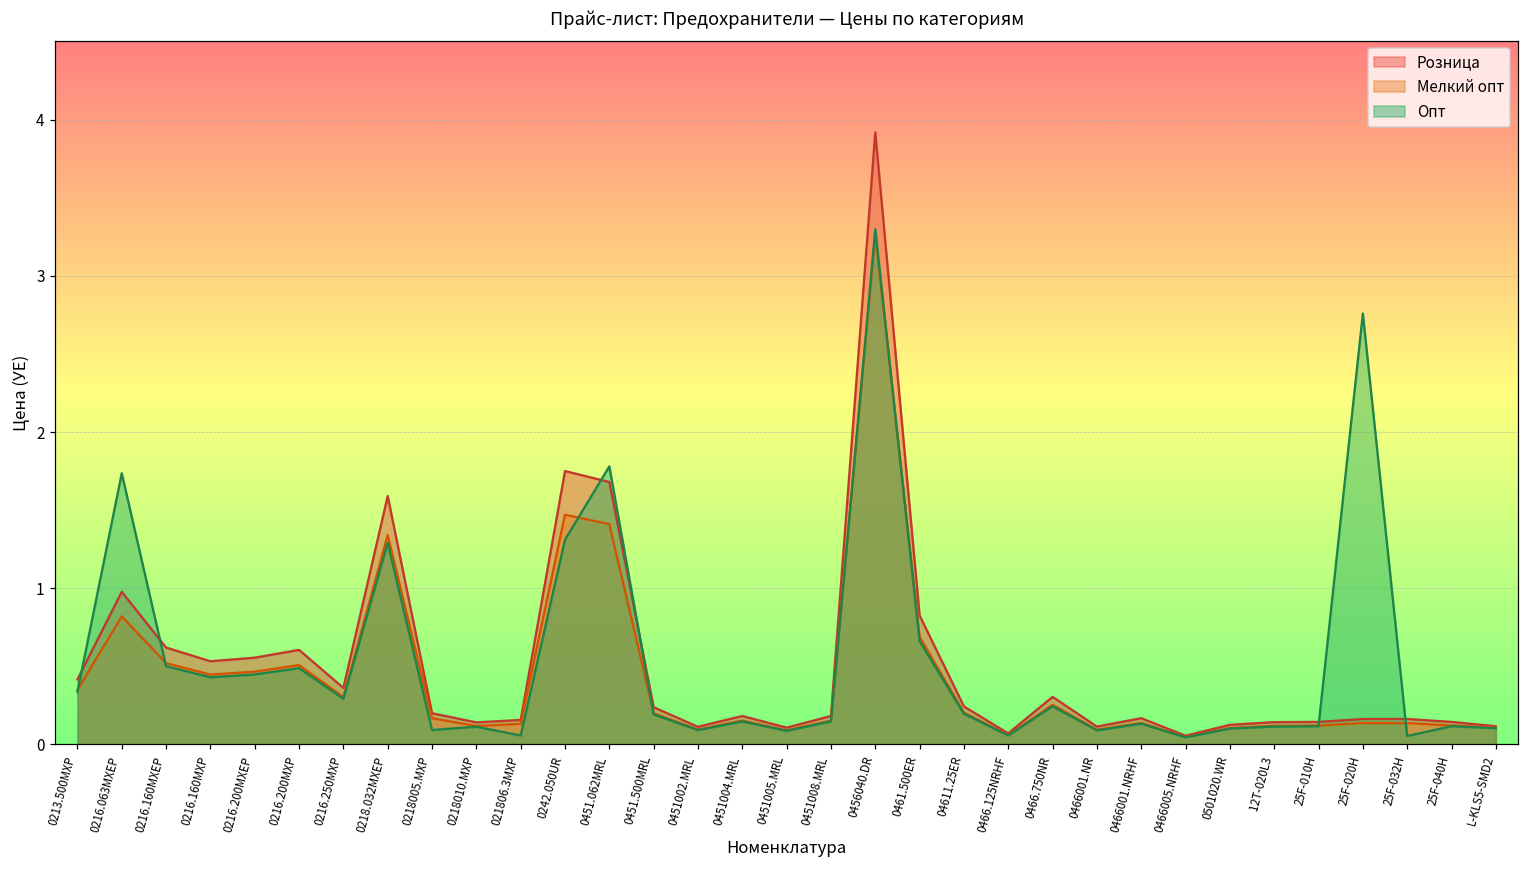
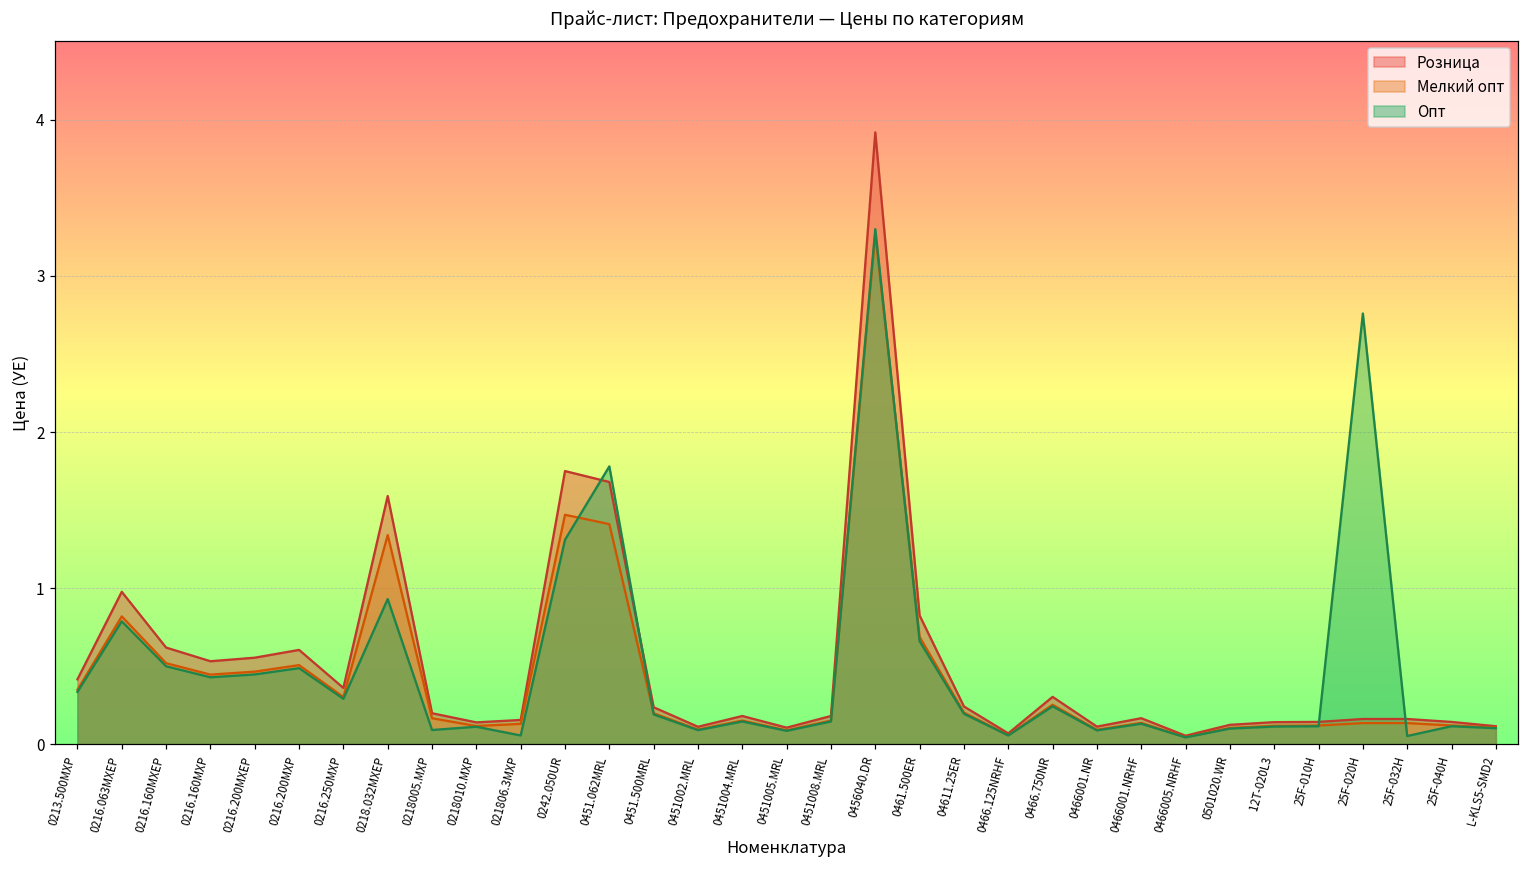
  {
    "Опт": {
-     "0216.063MXEP": 1.74,
+     "0216.063MXEP": 0.79,
      "0216.160MXEP": 0.50,
      "0216.200MXP": 0.49,
-     "0218.032MXEP": 1.29,
+     "0218.032MXEP": 0.93,
      "0218005.MXP": 0.09,
      "021806.3MXP": 0.06,
      "0242.050UR": 1.31,
      "0451.062MRL": 1.78,
      "0456040.DR": 3.30,
      "0461.500ER": 0.66,
      "25F-020H": 2.76,
      "25F-032H": 0.05
    }
  }
